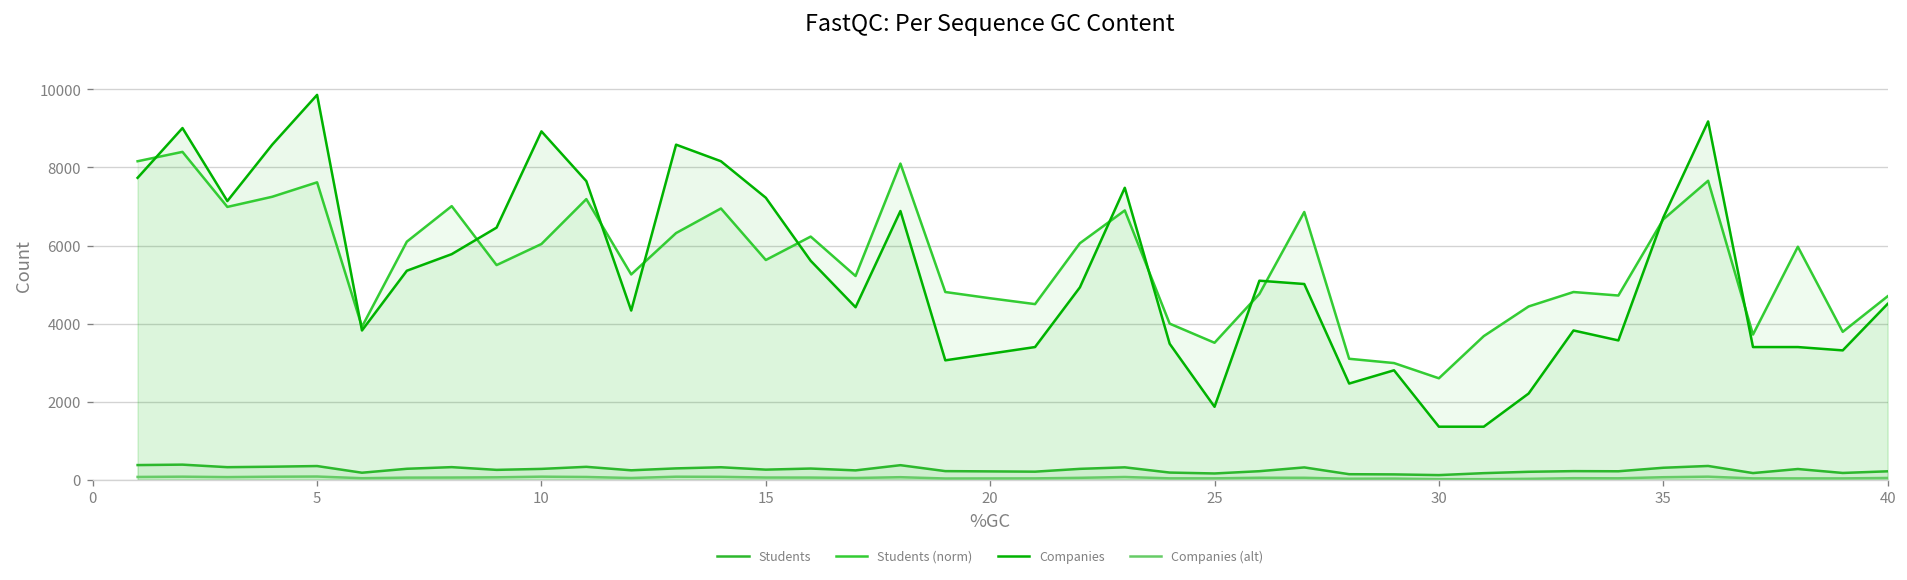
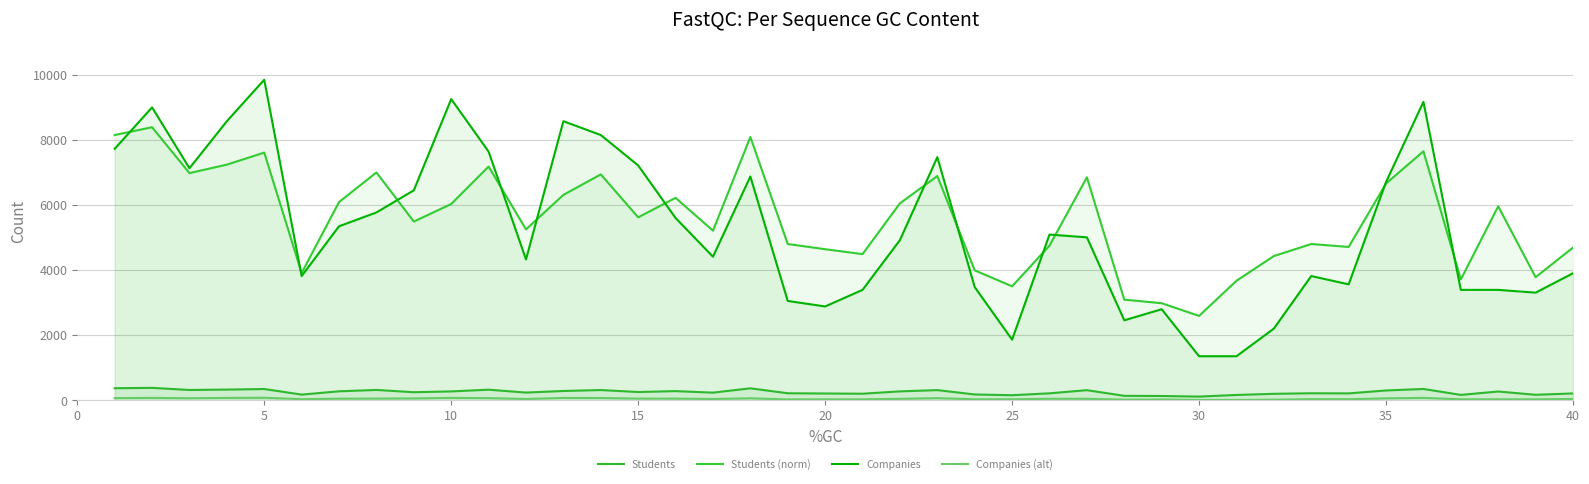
  {
    "Companies": {
      "5": 9900,
-     "10": 8900,
+     "10": 9300,
      "15": 7200,
-     "20": 3200,
+     "20": 2900,
      "25": 1900,
      "30": 1400,
-     "40": 4500
+     "40": 3900
    },
    "Companies (alt)": {
      "5": 100,
      "10": 100,
      "15": 100,
      "20": 0,
      "25": 0,
      "30": 0,
      "35": 100,
      "40": 0
    }
  }
